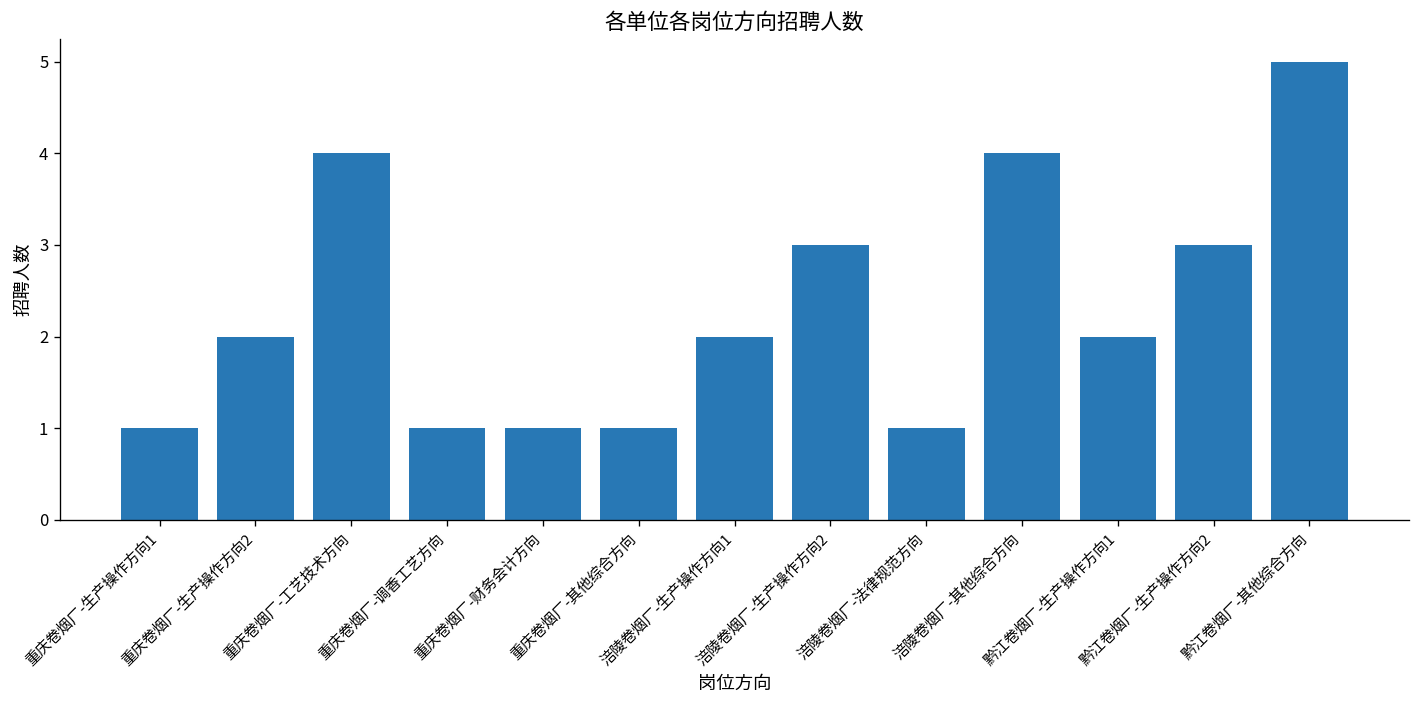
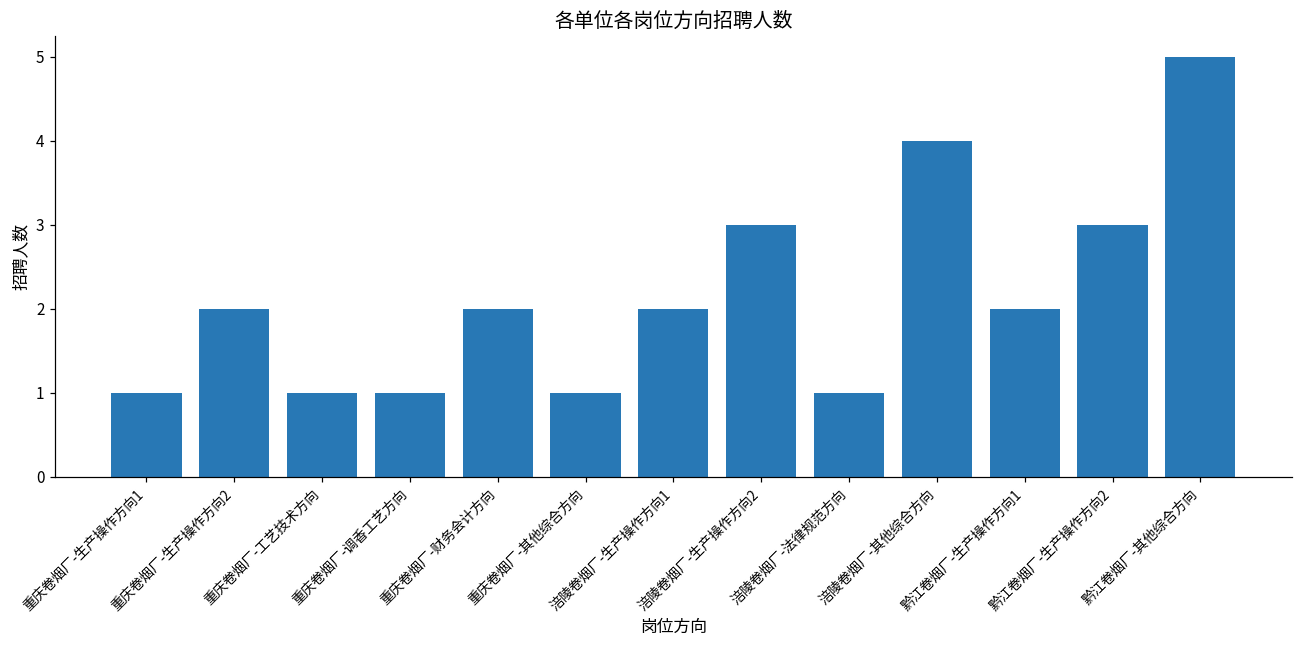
  {
    "重庆卷烟厂-生产操作方向1": 1,
    "重庆卷烟厂-生产操作方向2": 2,
-   "重庆卷烟厂-工艺技术方向": 4,
+   "重庆卷烟厂-工艺技术方向": 1,
    "重庆卷烟厂-调香工艺方向": 1,
-   "重庆卷烟厂-财务会计方向": 1,
+   "重庆卷烟厂-财务会计方向": 2,
    "重庆卷烟厂-其他综合方向": 1,
    "涪陵卷烟厂-生产操作方向1": 2,
    "涪陵卷烟厂-生产操作方向2": 3,
    "涪陵卷烟厂-法律规范方向": 1,
    "涪陵卷烟厂-其他综合方向": 4,
    "黔江卷烟厂-生产操作方向1": 2,
    "黔江卷烟厂-生产操作方向2": 3,
    "黔江卷烟厂-其他综合方向": 5
  }
